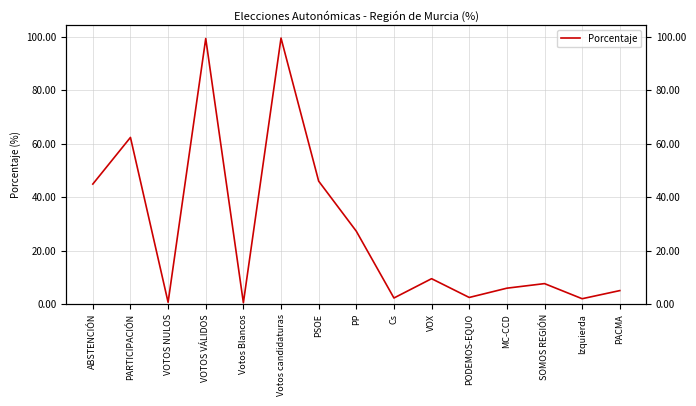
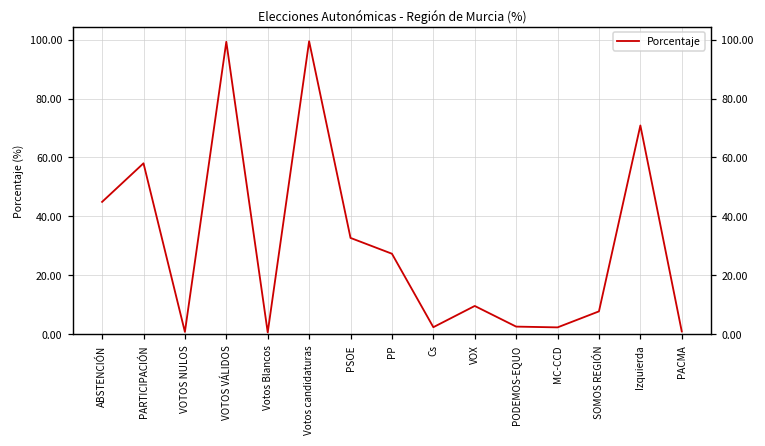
  {
    "ABSTENCIÓN": 45,
-   "PARTICIPACIÓN": 62,
+   "PARTICIPACIÓN": 58,
    "VOTOS NULOS": 1,
    "VOTOS VÁLIDOS": 99,
    "Votos Blancos": 1,
    "Votos candidaturas": 99,
-   "PSOE": 46,
+   "PSOE": 33,
    "PP": 27,
    "Cs": 2,
    "VOX": 10,
    "PODEMOS-EQUO": 3,
-   "MC-CCD": 6,
+   "MC-CCD": 2,
    "SOMOS REGIÓN": 8,
-   "Izquierda": 2,
-   "PACMA": 5
+   "Izquierda": 71,
+   "PACMA": 1
  }
